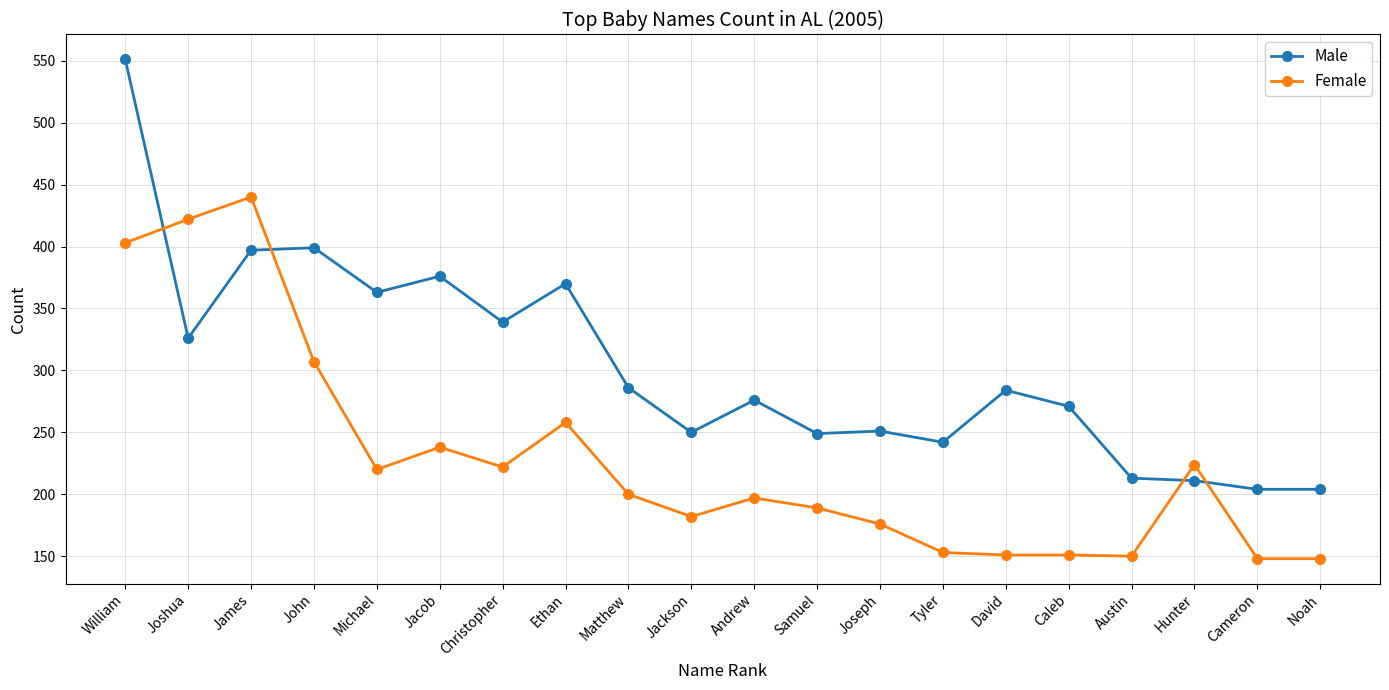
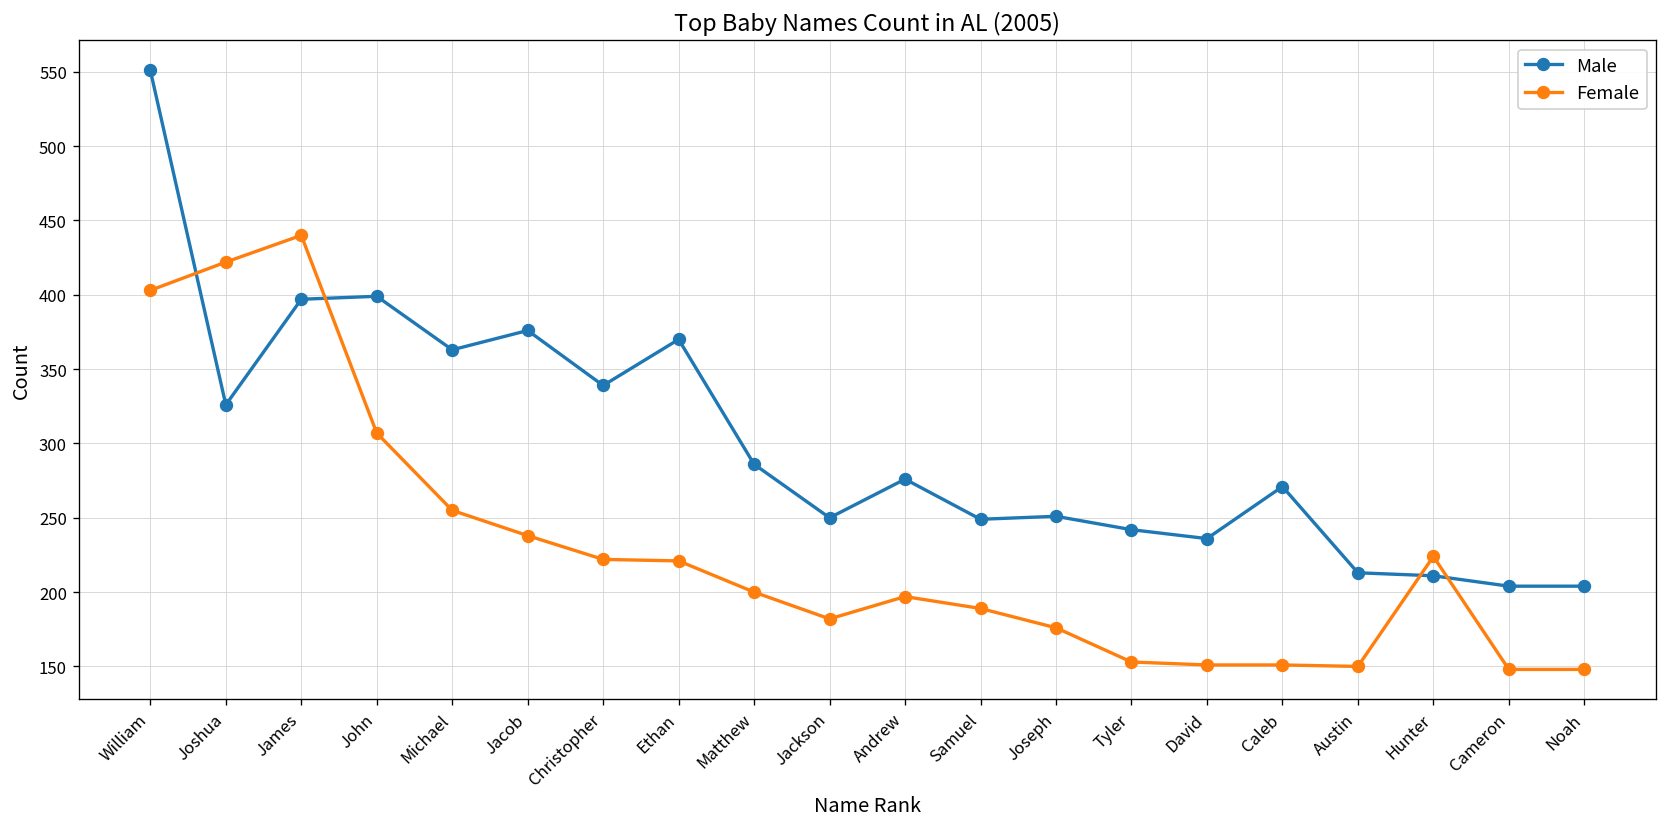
  {
    "Male": {
      "William": 551,
      "Joshua": 326,
      "James": 397,
      "John": 399,
      "Michael": 363,
      "Jacob": 376,
      "Christopher": 339,
      "Ethan": 370,
      "Matthew": 286,
      "Jackson": 250,
      "Andrew": 276,
      "Samuel": 249,
      "Joseph": 251,
      "Tyler": 242,
-     "David": 284,
+     "David": 236,
      "Caleb": 271,
      "Austin": 213,
      "Hunter": 211,
      "Cameron": 204,
      "Noah": 204
    },
    "Female": {
      "William": 403,
      "Joshua": 422,
      "James": 440,
      "John": 307,
-     "Michael": 220,
+     "Michael": 255,
      "Jacob": 238,
      "Christopher": 222,
-     "Ethan": 258,
+     "Ethan": 221,
      "Matthew": 200,
      "Jackson": 182,
      "Andrew": 197,
      "Samuel": 189,
      "Joseph": 176,
      "Tyler": 153,
      "David": 151,
      "Caleb": 151,
      "Austin": 150,
      "Hunter": 224,
      "Cameron": 148,
      "Noah": 148
    }
  }
